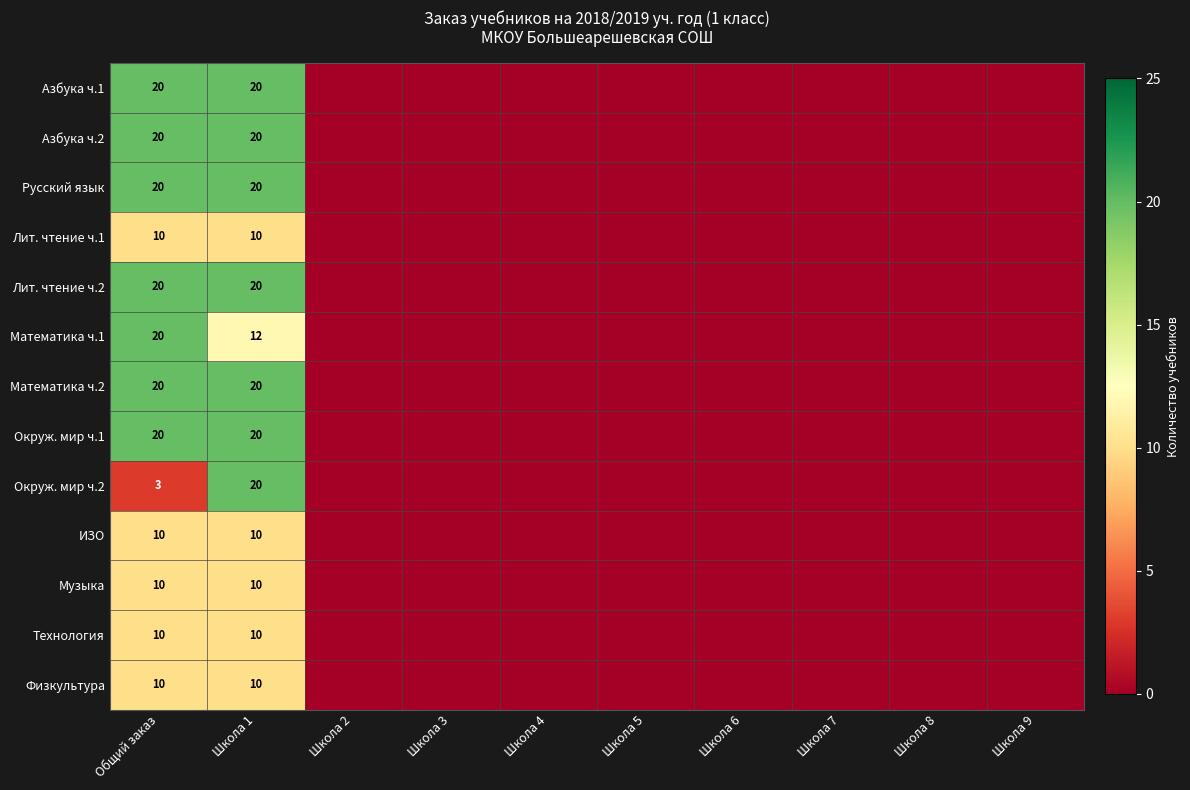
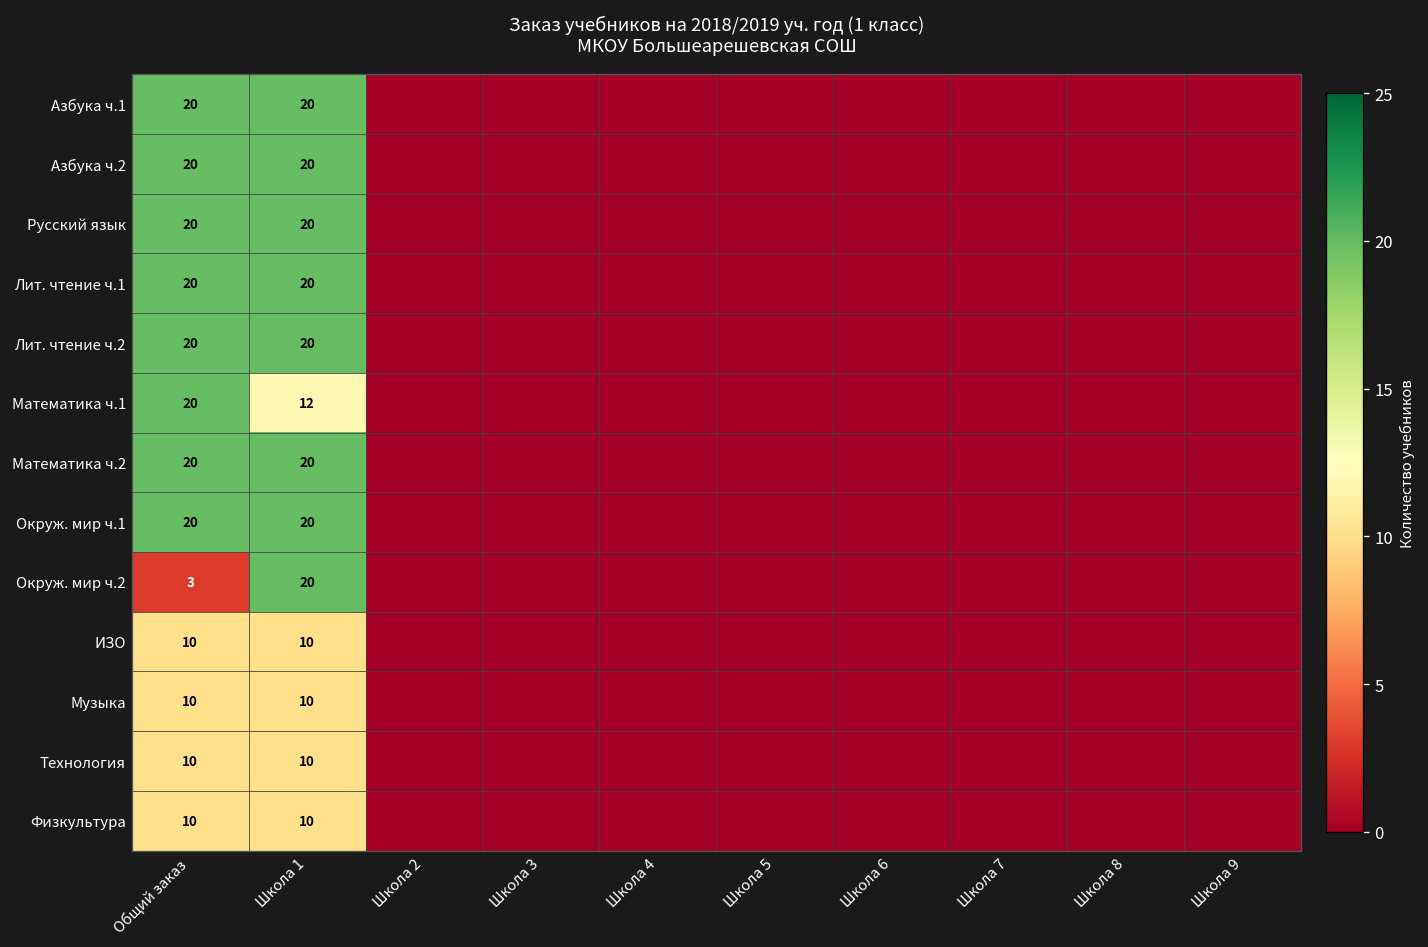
  {
    "Азбука ч.1": {
      "Общий заказ": 20,
      "Школа 1": 20
    },
    "Азбука ч.2": {
      "Общий заказ": 20,
      "Школа 1": 20
    },
    "Русский язык": {
      "Общий заказ": 20,
      "Школа 1": 20
    },
    "Лит. чтение ч.1": {
-     "Общий заказ": 10,
-     "Школа 1": 10
+     "Общий заказ": 20,
+     "Школа 1": 20
    },
    "Лит. чтение ч.2": {
      "Общий заказ": 20,
      "Школа 1": 20
    },
    "Математика ч.1": {
      "Общий заказ": 20,
      "Школа 1": 12
    },
    "Математика ч.2": {
      "Общий заказ": 20,
      "Школа 1": 20
    },
    "Окруж. мир ч.1": {
      "Общий заказ": 20,
      "Школа 1": 20
    },
    "Окруж. мир ч.2": {
      "Общий заказ": 3,
      "Школа 1": 20
    },
    "ИЗО": {
      "Общий заказ": 10,
      "Школа 1": 10
    },
    "Музыка": {
      "Общий заказ": 10,
      "Школа 1": 10
    },
    "Технология": {
      "Общий заказ": 10,
      "Школа 1": 10
    },
    "Физкультура": {
      "Общий заказ": 10,
      "Школа 1": 10
    }
  }
